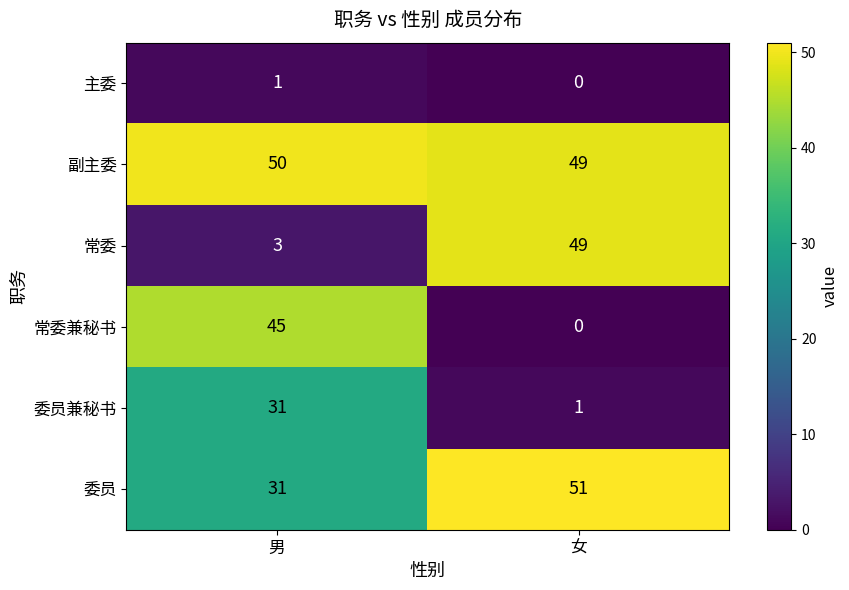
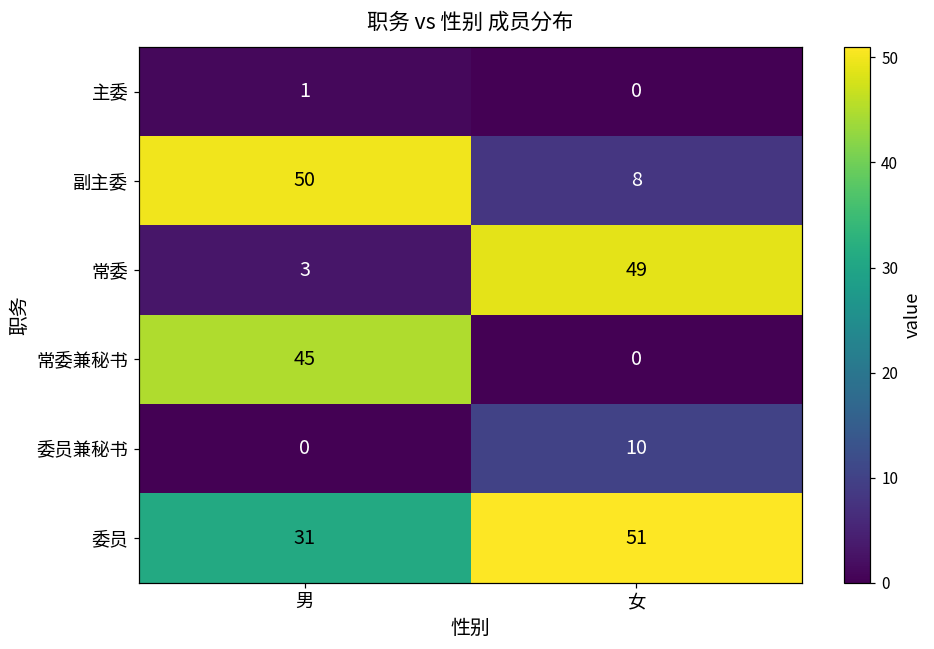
  {
    "主委": {
      "男": 1,
      "女": 0
    },
    "副主委": {
      "男": 50,
-     "女": 49
+     "女": 8
    },
    "常委": {
      "男": 3,
      "女": 49
    },
    "常委兼秘书": {
      "男": 45,
      "女": 0
    },
    "委员兼秘书": {
-     "男": 31,
-     "女": 1
+     "男": 0,
+     "女": 10
    },
    "委员": {
      "男": 31,
      "女": 51
    }
  }
